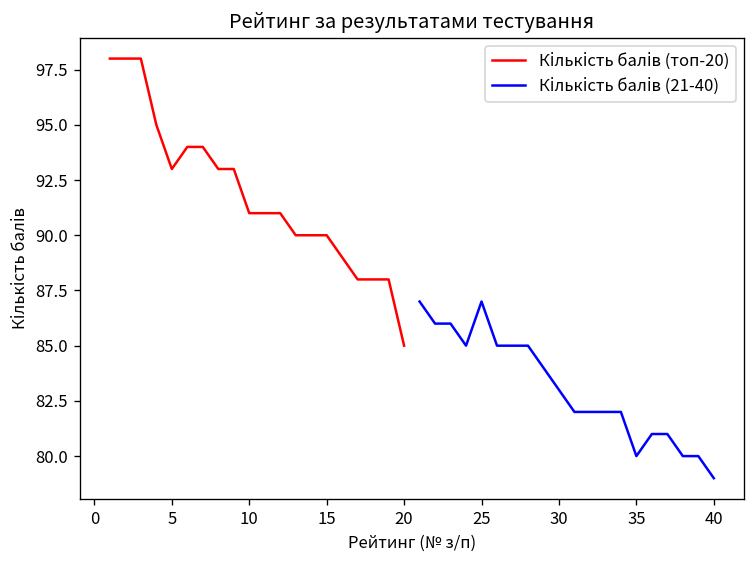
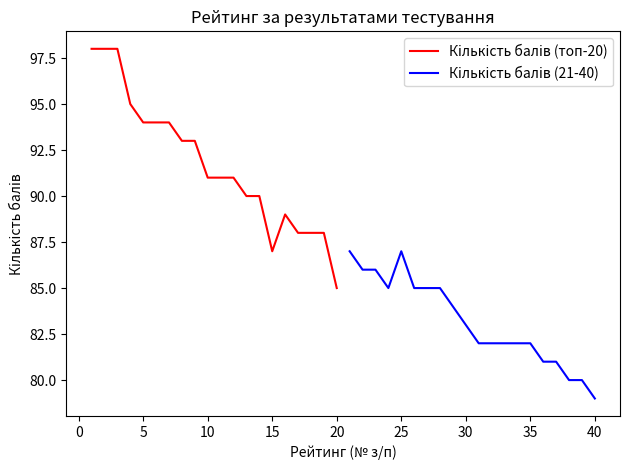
  {
    "Кількість балів (топ-20)": {
-     "5": 93,
+     "5": 94,
      "10": 91,
-     "15": 90,
+     "15": 87,
      "20": 85
    },
    "Кількість балів (21-40)": {
      "25": 87,
      "30": 83,
-     "35": 80,
+     "35": 82,
      "40": 79
    }
  }
